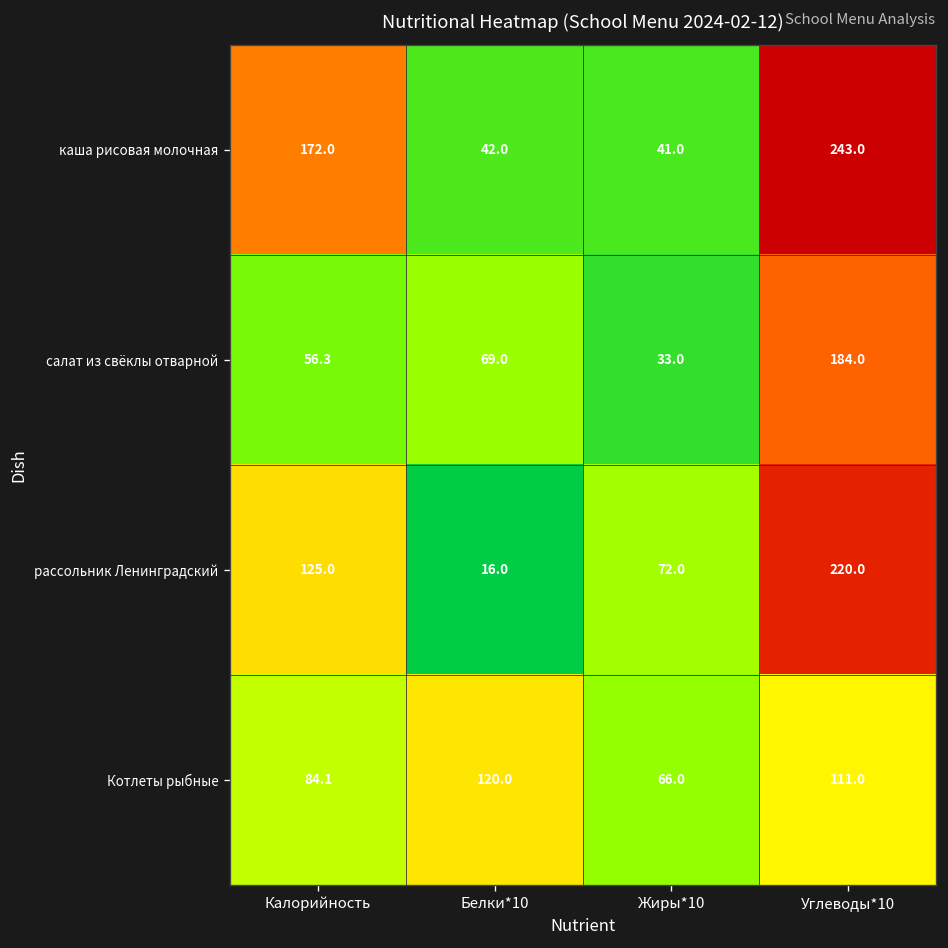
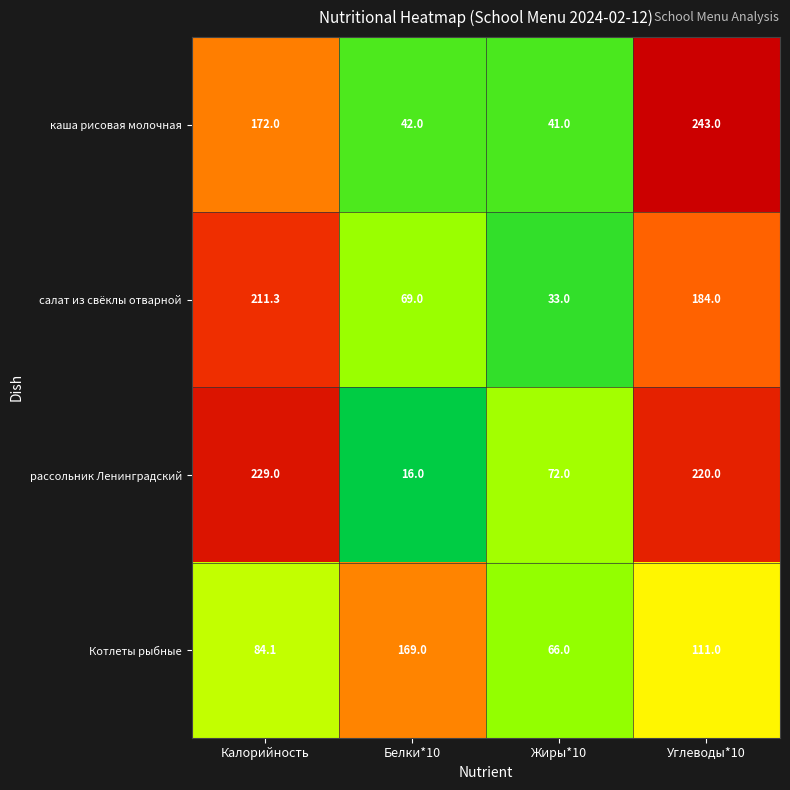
  {
    "каша рисовая молочная": {
      "Калорийность": 172.0,
      "Белки*10": 42.0,
      "Жиры*10": 41.0,
      "Углеводы*10": 243.0
    },
    "салат из свёклы отварной": {
-     "Калорийность": 56.3,
+     "Калорийность": 211.3,
      "Белки*10": 69.0,
      "Жиры*10": 33.0,
      "Углеводы*10": 184.0
    },
    "рассольник Ленинградский": {
-     "Калорийность": 125.0,
+     "Калорийность": 229.0,
      "Белки*10": 16.0,
      "Жиры*10": 72.0,
      "Углеводы*10": 220.0
    },
    "Котлеты рыбные": {
      "Калорийность": 84.1,
-     "Белки*10": 120.0,
+     "Белки*10": 169.0,
      "Жиры*10": 66.0,
      "Углеводы*10": 111.0
    }
  }
